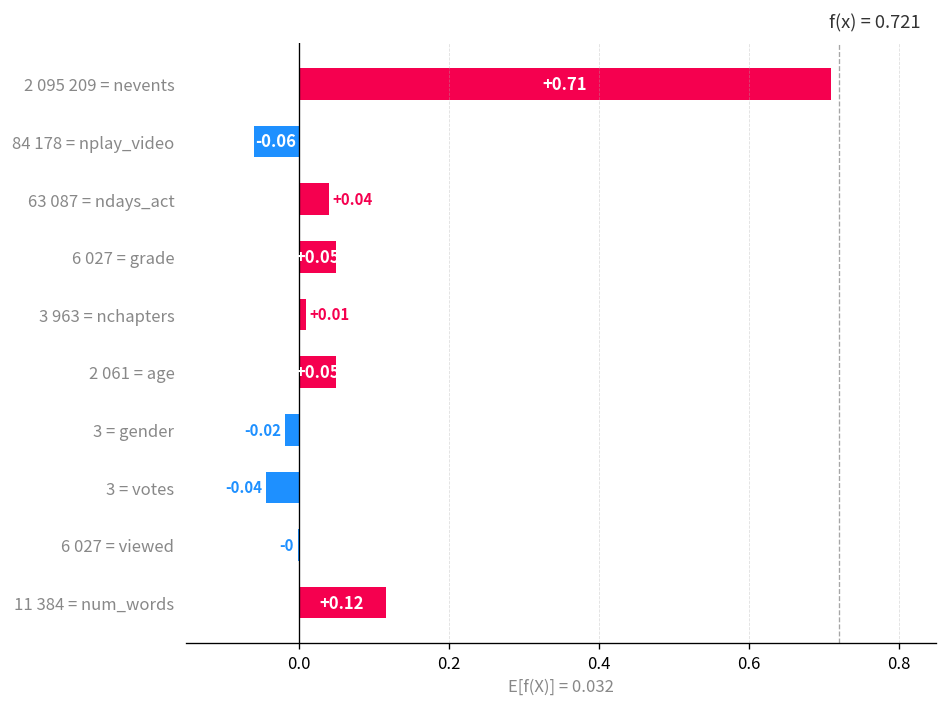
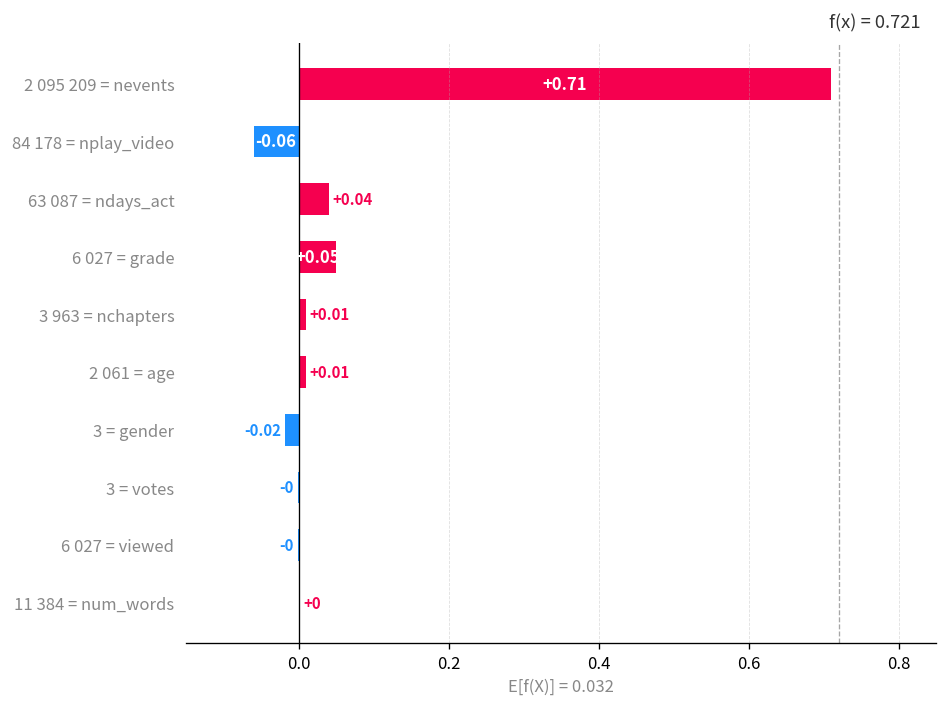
  {
    "2 095 209 = nevents": "+0.71",
    "84 178 = nplay_video": "-0.06",
    "63 087 = ndays_act": "+0.04",
    "6 027 = grade": "+0.05",
    "3 963 = nchapters": "+0.01",
-   "2 061 = age": "+0.05",
+   "2 061 = age": "+0.01",
    "3 = gender": "-0.02",
-   "3 = votes": "-0.04",
+   "3 = votes": "-0",
    "6 027 = viewed": "-0",
-   "11 384 = num_words": "+0.12"
+   "11 384 = num_words": "+0"
  }
